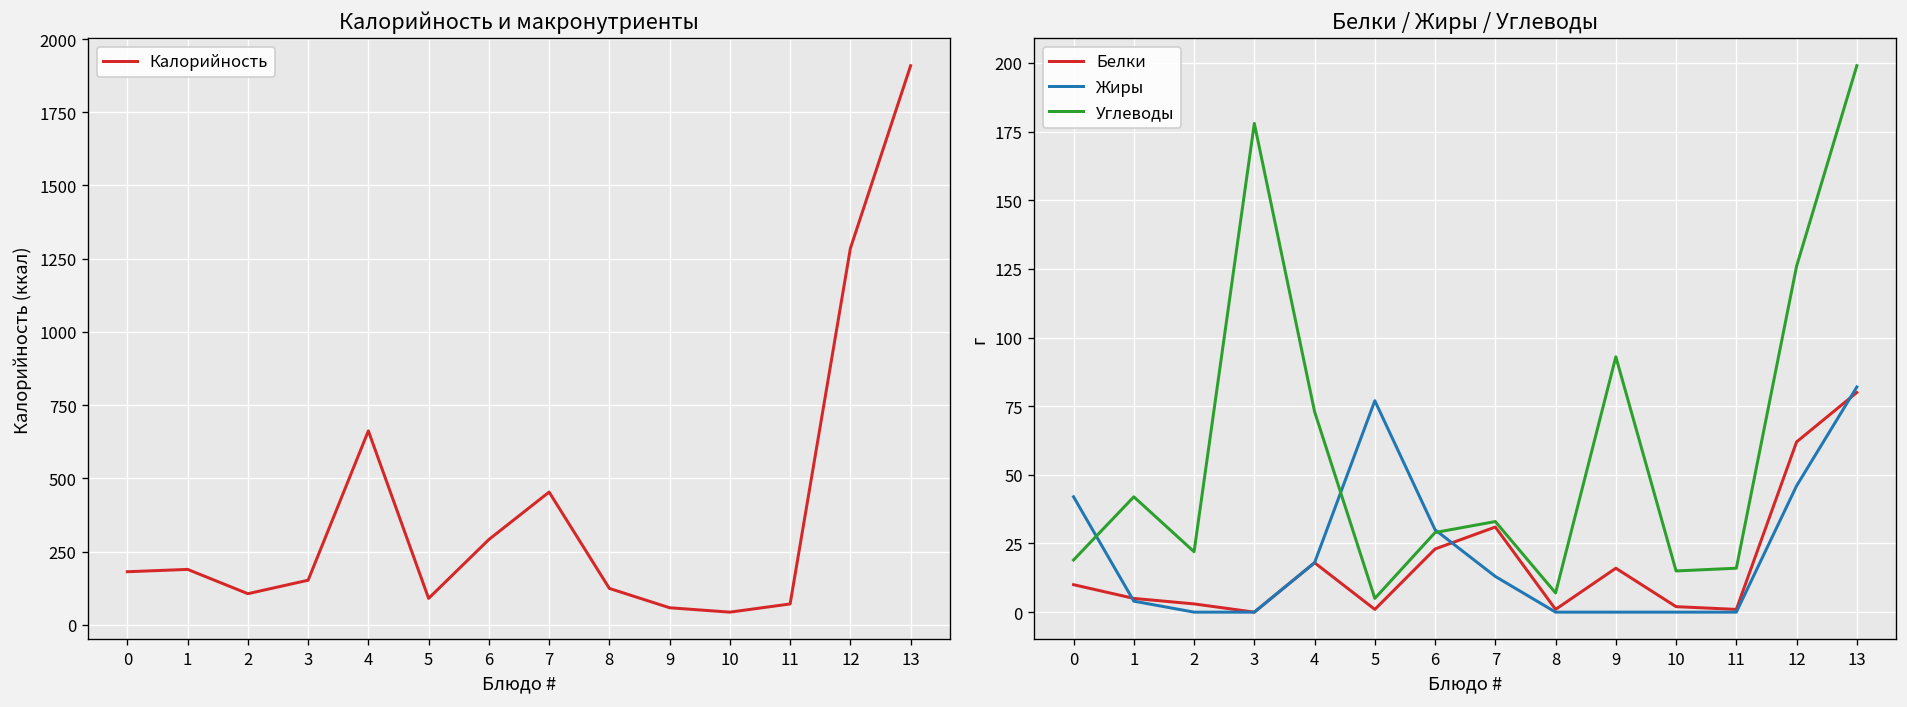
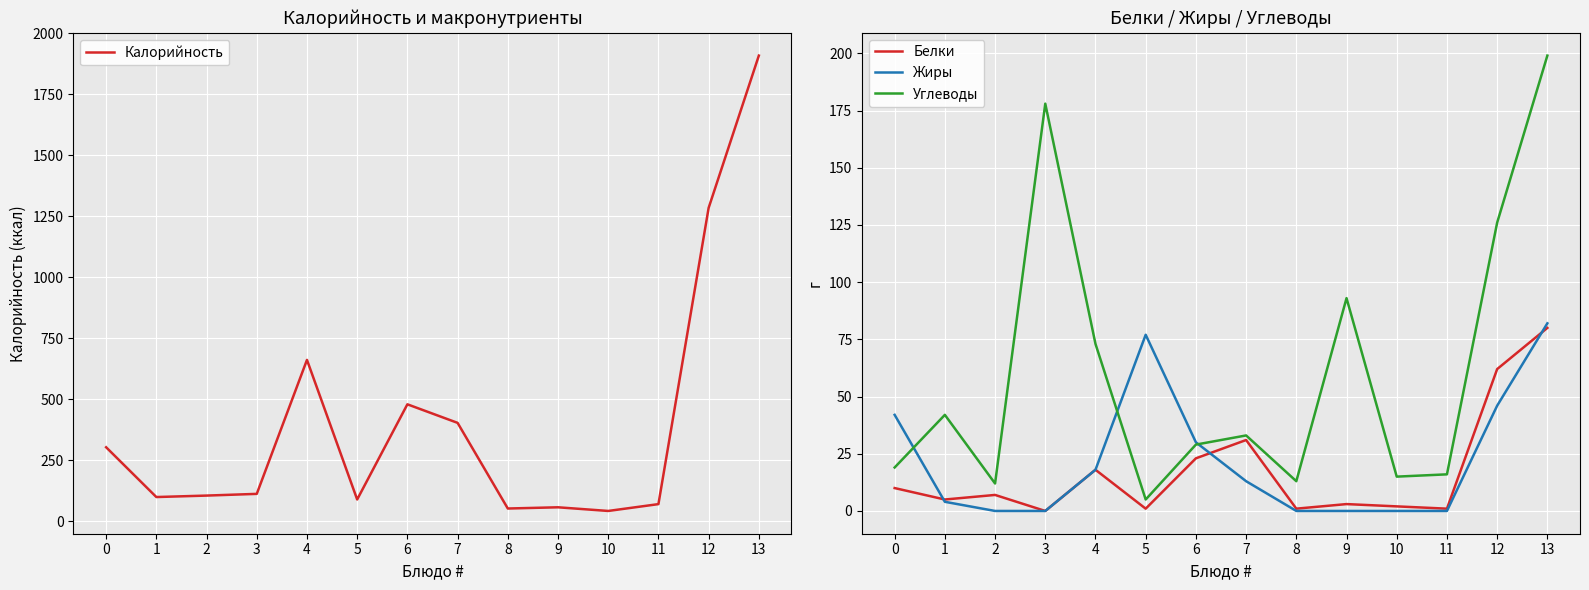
  {
    "Калорийность и макронутриенты": {
-     "0": 180,
-     "1": 190,
+     "0": 300,
+     "1": 100,
      "2": 110,
-     "3": 150,
+     "3": 110,
      "4": 660,
      "5": 90,
-     "6": 290,
-     "7": 450,
-     "8": 120,
+     "6": 480,
+     "7": 400,
+     "8": 50,
      "9": 60,
      "10": 40,
      "11": 70,
      "12": 1290,
      "13": 1910
    },
    "Белки / Жиры / Углеводы": {
      "Белки": {
        "0": 10,
-       "2": 3,
+       "2": 7,
        "5": 1,
        "6": 23,
        "7": 31,
-       "9": 16,
+       "9": 3,
        "10": 2,
        "12": 62,
        "13": 80
      },
      "Жиры": {
        "0": 42,
        "2": 0,
        "5": 77,
        "7": 13,
        "9": 0,
        "10": 0,
        "12": 46,
        "13": 82
      },
      "Углеводы": {
        "0": 19,
        "1": 42,
-       "2": 22,
+       "2": 12,
        "3": 178,
        "4": 73,
        "5": 5,
        "7": 33,
-       "8": 7,
+       "8": 13,
        "9": 93,
        "10": 15,
        "11": 16,
        "12": 126,
        "13": 199
      }
    }
  }
